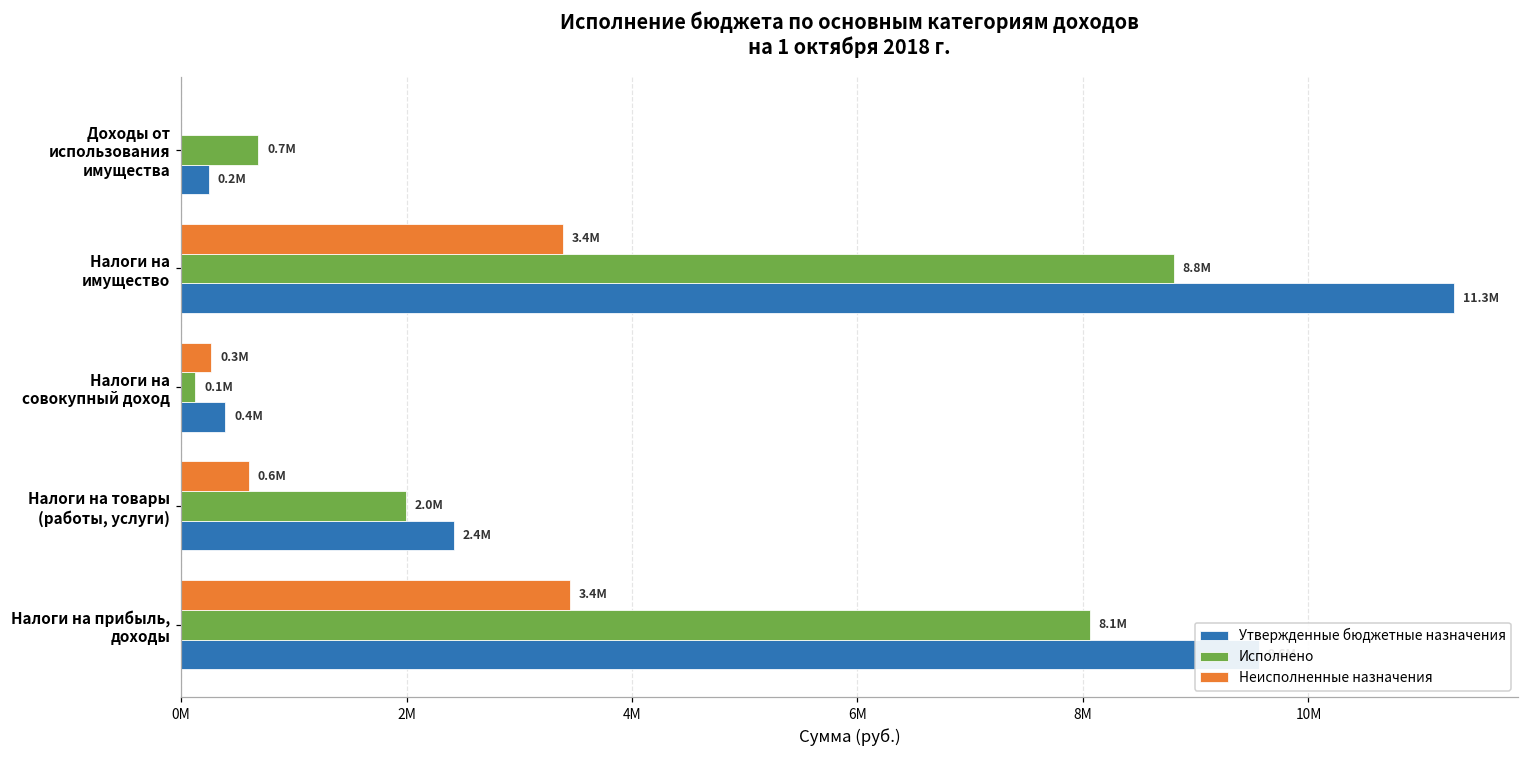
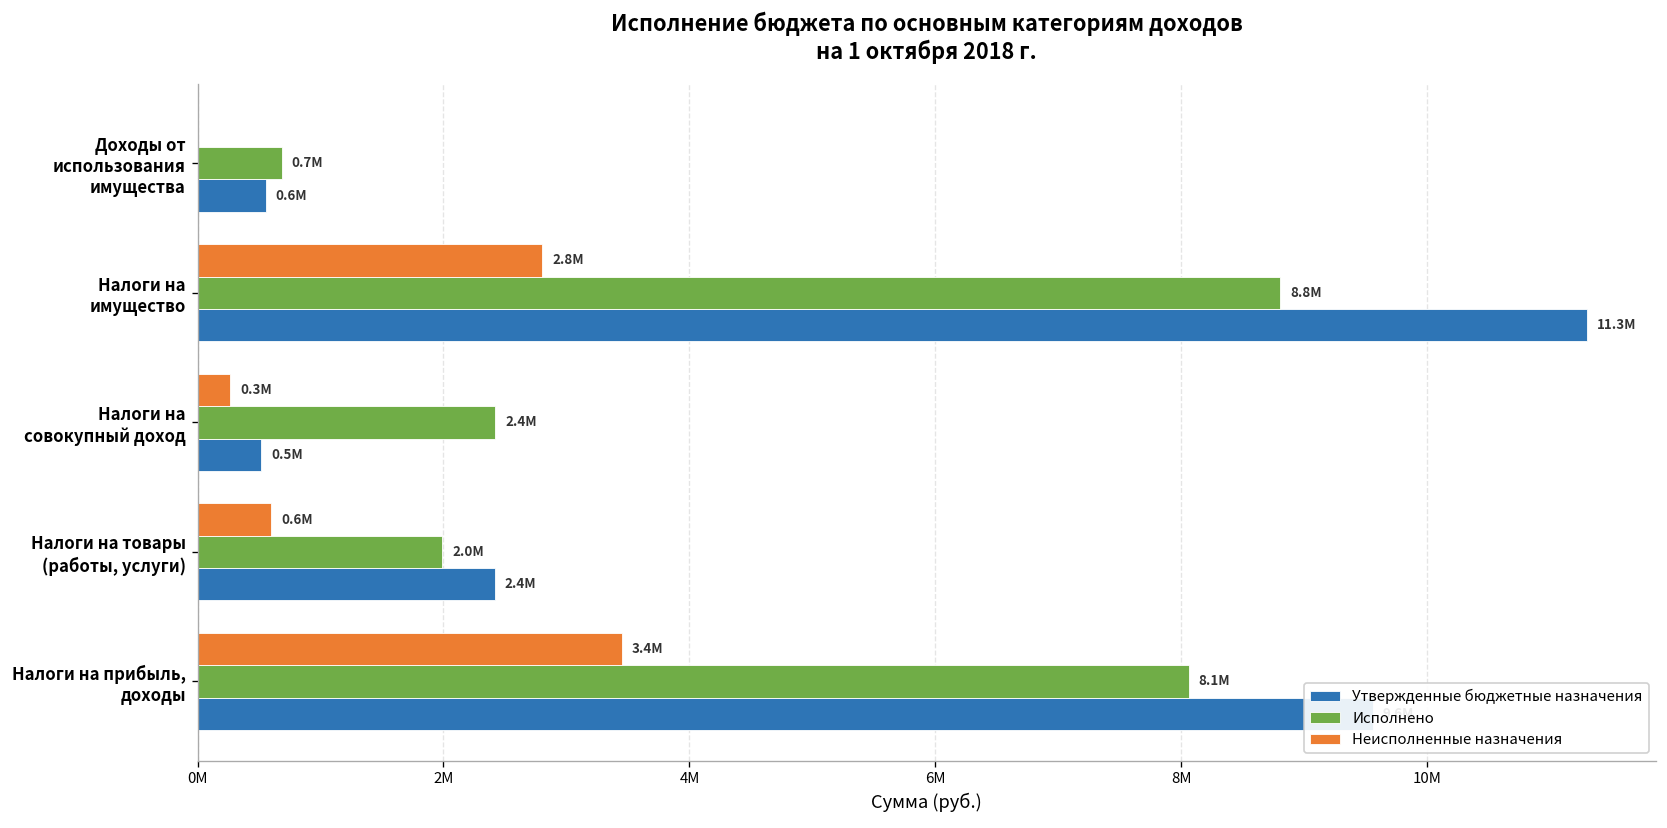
  {
    "Утвержденные бюджетные назначения": {
-     "Доходы от использования имущества": "0.2M",
+     "Доходы от использования имущества": "0.6M",
      "Налоги на имущество": "11.3M",
-     "Налоги на совокупный доход": "0.4M",
+     "Налоги на совокупный доход": "0.5M",
      "Налоги на товары (работы, услуги)": "2.4M"
    },
    "Исполнено": {
      "Доходы от использования имущества": "0.7M",
      "Налоги на имущество": "8.8M",
-     "Налоги на совокупный доход": "0.1M",
+     "Налоги на совокупный доход": "2.4M",
      "Налоги на товары (работы, услуги)": "2.0M",
      "Налоги на прибыль, доходы": "8.1M"
    },
    "Неисполненные назначения": {
-     "Налоги на имущество": "3.4M",
+     "Налоги на имущество": "2.8M",
      "Налоги на совокупный доход": "0.3M",
      "Налоги на товары (работы, услуги)": "0.6M",
      "Налоги на прибыль, доходы": "3.4M"
    }
  }
